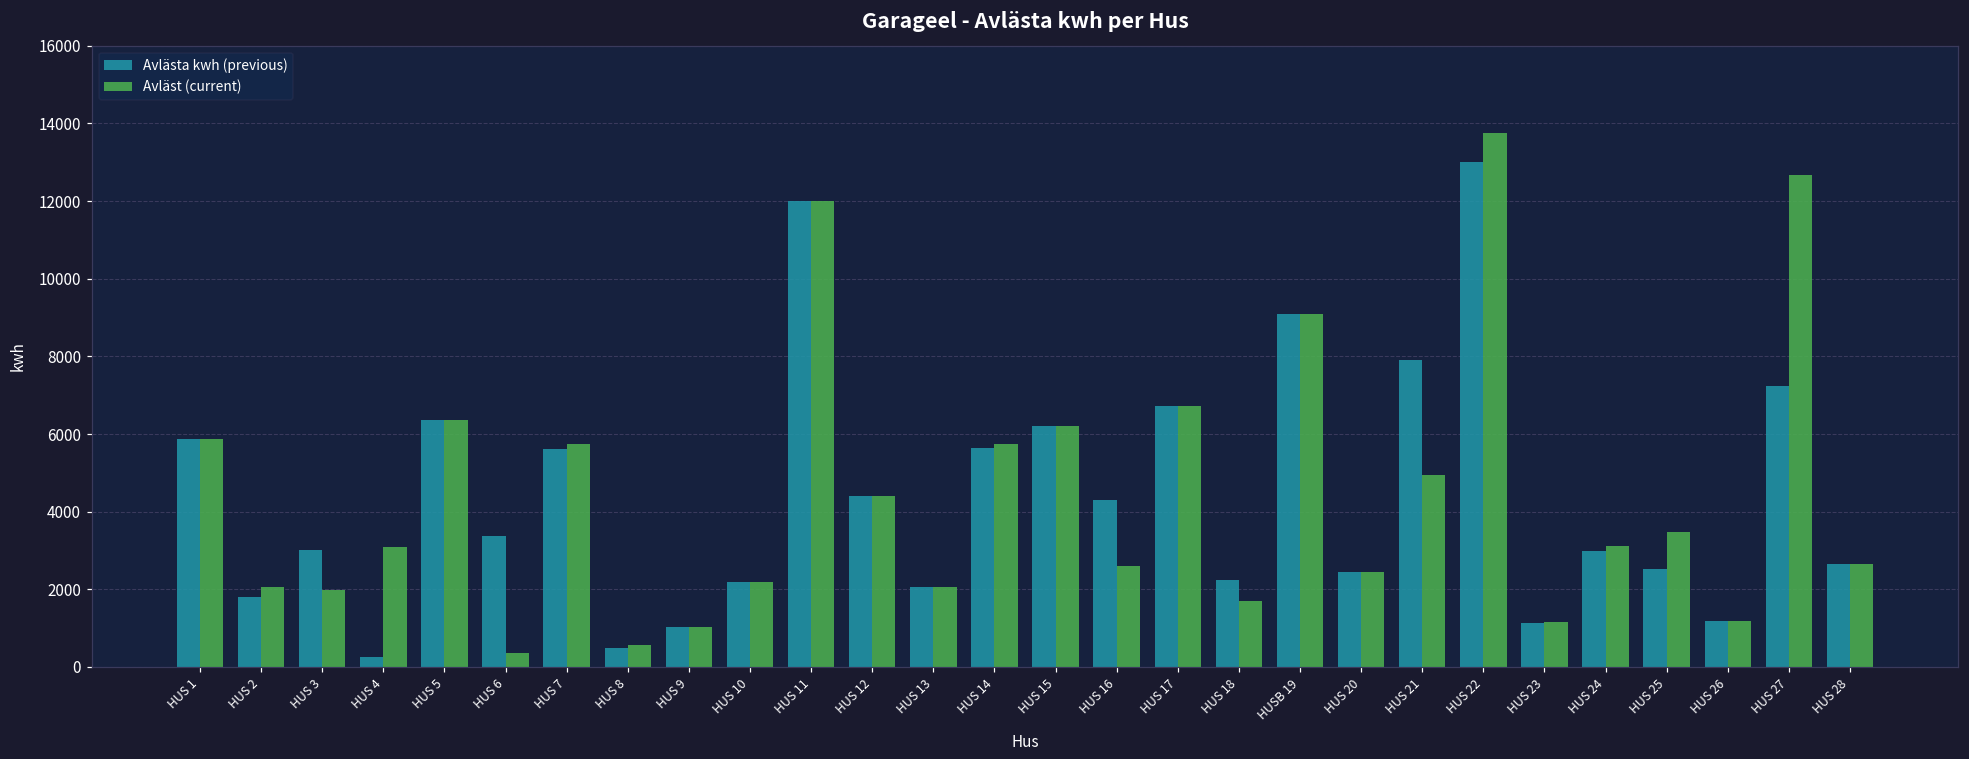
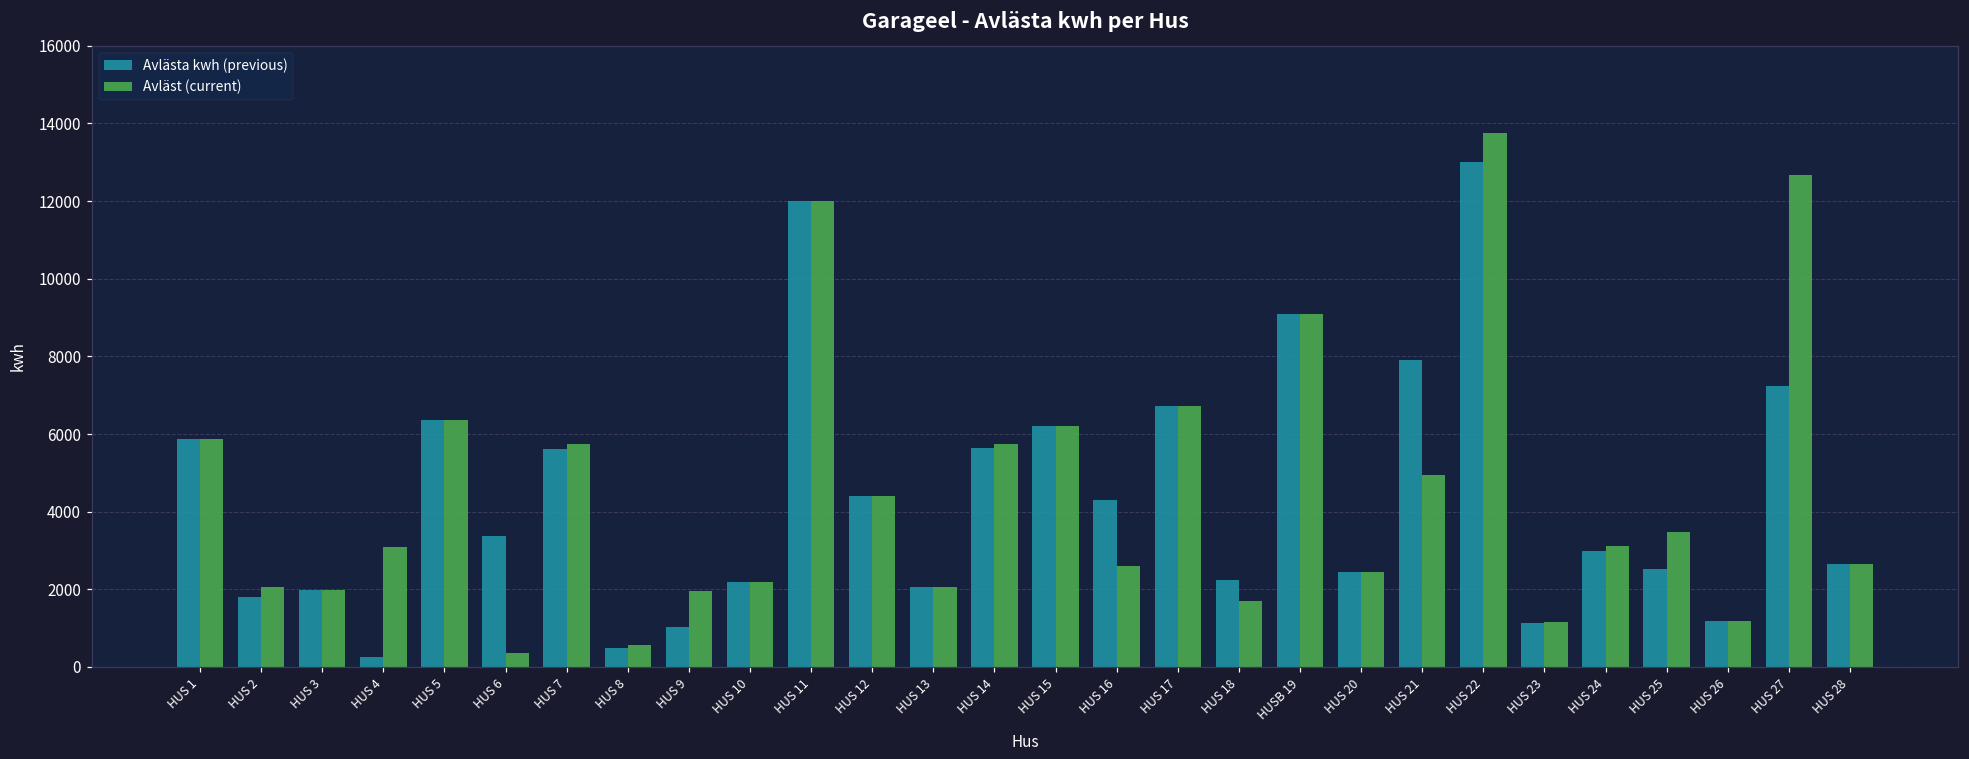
  {
    "Avlästa kwh (previous)": {
      "HUS 1": 5900,
      "HUS 2": 1800,
-     "HUS 3": 3000,
+     "HUS 3": 2000,
      "HUS 4": 300,
      "HUS 5": 6400,
      "HUS 6": 3400,
      "HUS 7": 5600,
      "HUS 8": 500,
      "HUS 9": 1000,
      "HUS 10": 2200,
      "HUS 11": 12000,
      "HUS 12": 4400,
      "HUS 13": 2100,
      "HUS 14": 5600,
      "HUS 15": 6200,
      "HUS 16": 4300,
      "HUS 17": 6700,
      "HUS 18": 2200,
      "HUSB 19": 9100,
      "HUS 20": 2400,
      "HUS 21": 7900,
      "HUS 22": 13000,
      "HUS 23": 1100,
      "HUS 24": 3000,
      "HUS 25": 2500,
      "HUS 26": 1200,
      "HUS 27": 7200,
      "HUS 28": 2700
    },
    "Avläst (current)": {
      "HUS 1": 5900,
      "HUS 2": 2100,
      "HUS 3": 2000,
      "HUS 4": 3100,
      "HUS 5": 6400,
      "HUS 6": 400,
      "HUS 7": 5700,
      "HUS 8": 600,
-     "HUS 9": 1000,
+     "HUS 9": 2000,
      "HUS 10": 2200,
      "HUS 11": 12000,
      "HUS 12": 4400,
      "HUS 13": 2100,
      "HUS 14": 5700,
      "HUS 15": 6200,
      "HUS 16": 2600,
      "HUS 17": 6700,
      "HUS 18": 1700,
      "HUSB 19": 9100,
      "HUS 20": 2400,
      "HUS 21": 4900,
      "HUS 22": 13700,
      "HUS 23": 1100,
      "HUS 24": 3100,
      "HUS 25": 3500,
      "HUS 26": 1200,
      "HUS 27": 12700,
      "HUS 28": 2700
    }
  }
